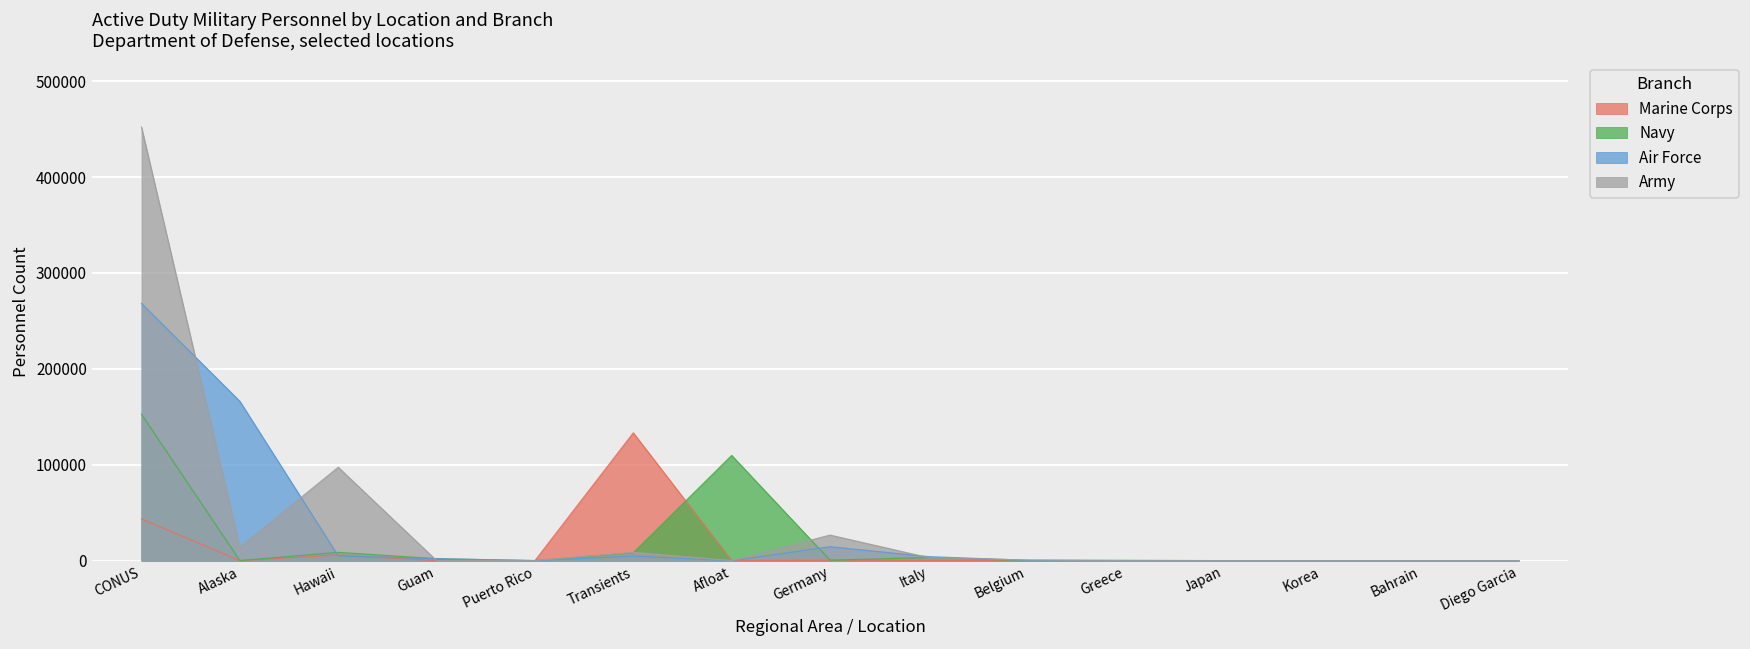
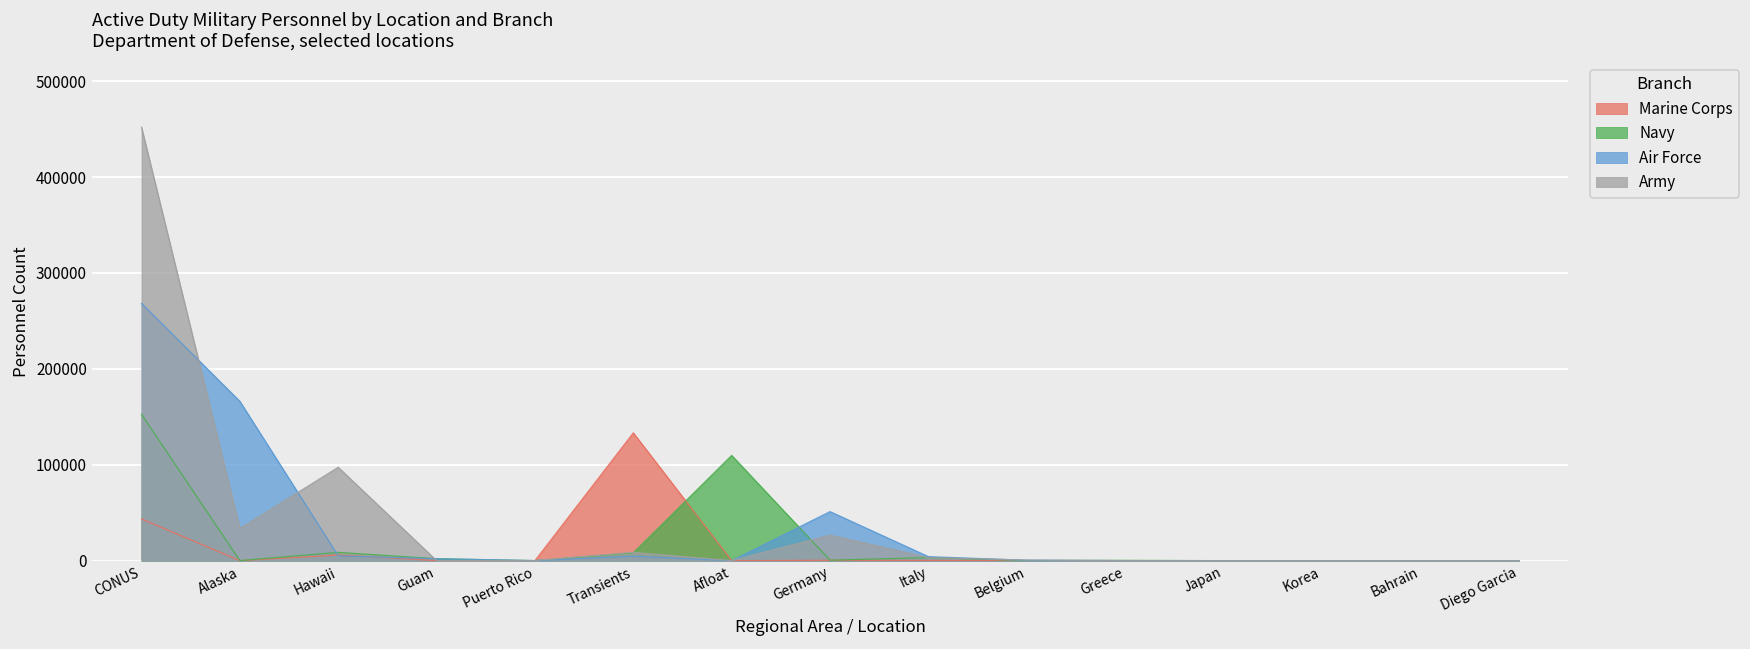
  {
    "Marine Corps": {
      "CONUS": 40000,
      "Transients": 130000,
      "Italy": 0
    },
    "Navy": {
      "CONUS": 150000,
      "Afloat": 110000
    },
    "Air Force": {
      "CONUS": 270000,
      "Alaska": 170000,
      "Transients": 0,
-     "Germany": 10000
+     "Germany": 50000
    },
    "Army": {
      "CONUS": 450000,
-     "Alaska": 10000,
+     "Alaska": 30000,
      "Hawaii": 100000,
      "Germany": 30000
    }
  }
